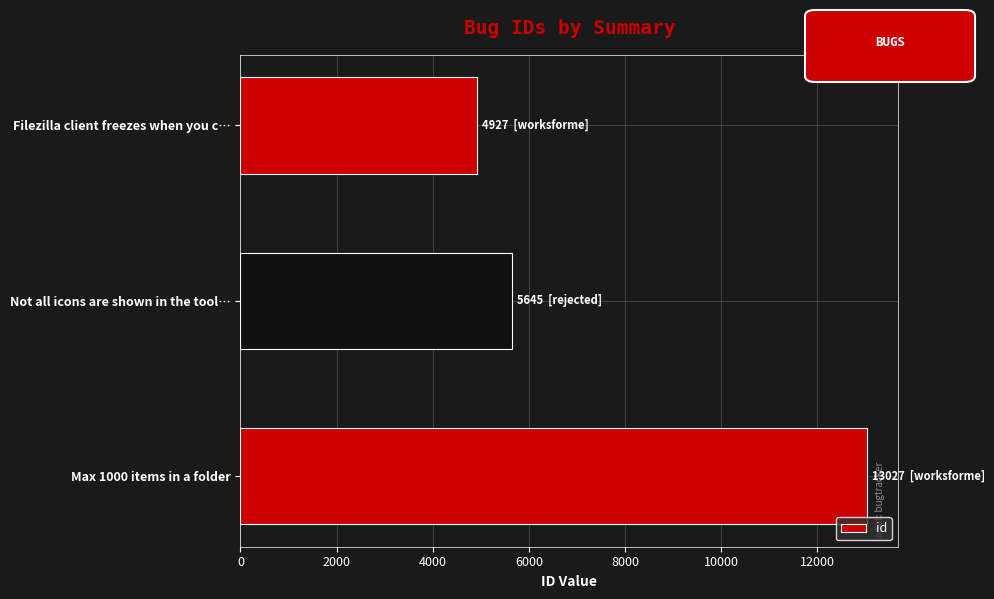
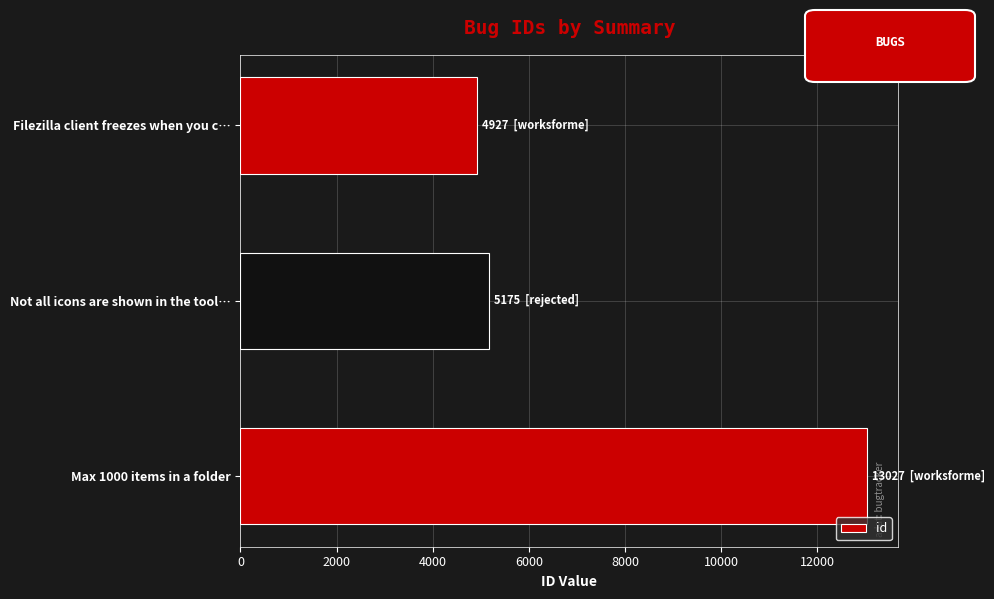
  {
    "Filezilla client freezes when you c…": 4927,
-   "Not all icons are shown in the tool…": 5645,
+   "Not all icons are shown in the tool…": 5175,
    "Max 1000 items in a folder": 13027
  }
